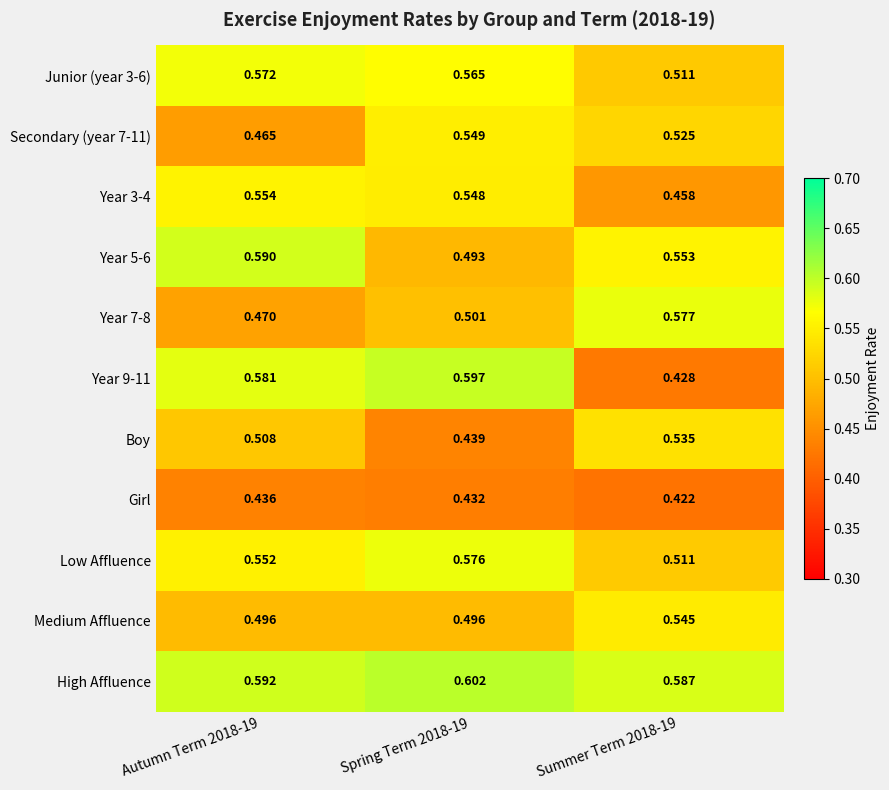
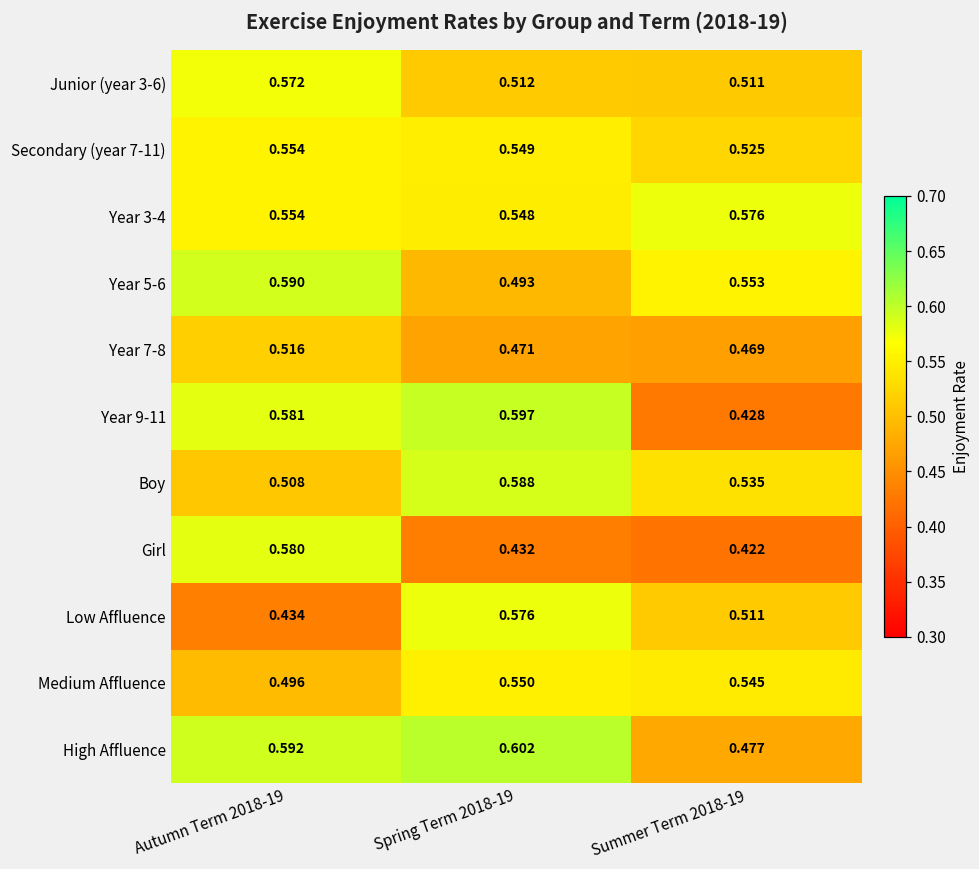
  {
    "Junior (year 3-6)": {
      "Autumn Term 2018-19": 0.572,
-     "Spring Term 2018-19": 0.565,
+     "Spring Term 2018-19": 0.512,
      "Summer Term 2018-19": 0.511
    },
    "Secondary (year 7-11)": {
-     "Autumn Term 2018-19": 0.465,
+     "Autumn Term 2018-19": 0.554,
      "Spring Term 2018-19": 0.549,
      "Summer Term 2018-19": 0.525
    },
    "Year 3-4": {
      "Autumn Term 2018-19": 0.554,
      "Spring Term 2018-19": 0.548,
-     "Summer Term 2018-19": 0.458
+     "Summer Term 2018-19": 0.576
    },
    "Year 5-6": {
      "Autumn Term 2018-19": 0.590,
      "Spring Term 2018-19": 0.493,
      "Summer Term 2018-19": 0.553
    },
    "Year 7-8": {
-     "Autumn Term 2018-19": 0.470,
-     "Spring Term 2018-19": 0.501,
-     "Summer Term 2018-19": 0.577
+     "Autumn Term 2018-19": 0.516,
+     "Spring Term 2018-19": 0.471,
+     "Summer Term 2018-19": 0.469
    },
    "Year 9-11": {
      "Autumn Term 2018-19": 0.581,
      "Spring Term 2018-19": 0.597,
      "Summer Term 2018-19": 0.428
    },
    "Boy": {
      "Autumn Term 2018-19": 0.508,
-     "Spring Term 2018-19": 0.439,
+     "Spring Term 2018-19": 0.588,
      "Summer Term 2018-19": 0.535
    },
    "Girl": {
-     "Autumn Term 2018-19": 0.436,
+     "Autumn Term 2018-19": 0.580,
      "Spring Term 2018-19": 0.432,
      "Summer Term 2018-19": 0.422
    },
    "Low Affluence": {
-     "Autumn Term 2018-19": 0.552,
+     "Autumn Term 2018-19": 0.434,
      "Spring Term 2018-19": 0.576,
      "Summer Term 2018-19": 0.511
    },
    "Medium Affluence": {
      "Autumn Term 2018-19": 0.496,
-     "Spring Term 2018-19": 0.496,
+     "Spring Term 2018-19": 0.550,
      "Summer Term 2018-19": 0.545
    },
    "High Affluence": {
      "Autumn Term 2018-19": 0.592,
      "Spring Term 2018-19": 0.602,
-     "Summer Term 2018-19": 0.587
+     "Summer Term 2018-19": 0.477
    }
  }
